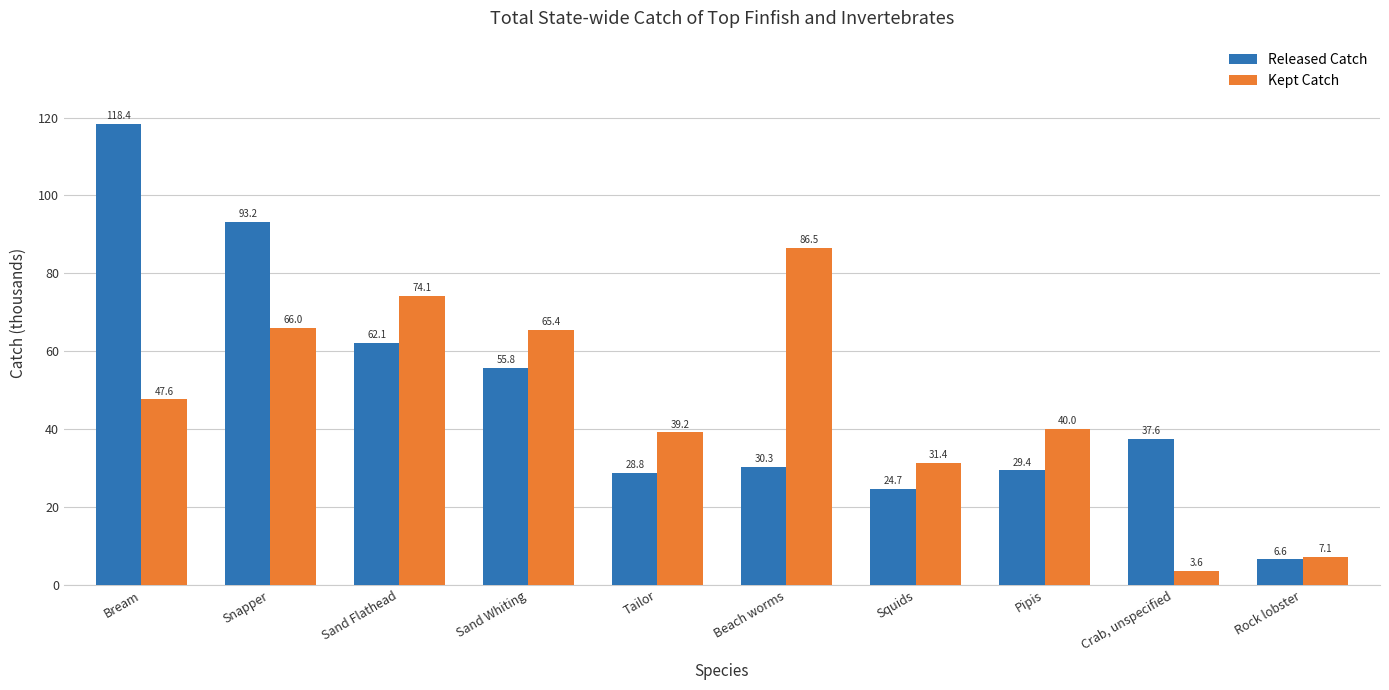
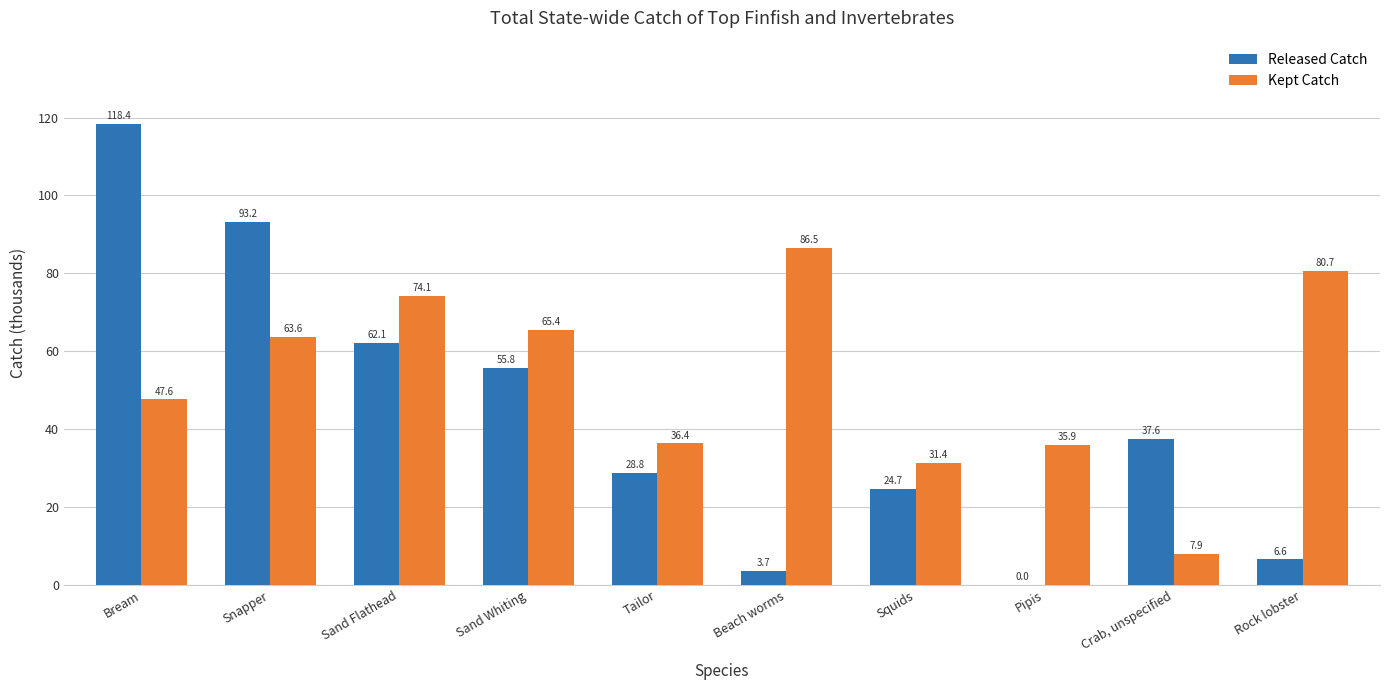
  {
    "Released Catch": {
      "Bream": 118.4,
      "Snapper": 93.2,
      "Sand Flathead": 62.1,
      "Sand Whiting": 55.8,
      "Tailor": 28.8,
-     "Beach worms": 30.3,
+     "Beach worms": 3.7,
      "Squids": 24.7,
-     "Pipis": 29.4,
+     "Pipis": 0.0,
      "Crab, unspecified": 37.6,
      "Rock lobster": 6.6
    },
    "Kept Catch": {
      "Bream": 47.6,
-     "Snapper": 66.0,
+     "Snapper": 63.6,
      "Sand Flathead": 74.1,
      "Sand Whiting": 65.4,
-     "Tailor": 39.2,
+     "Tailor": 36.4,
      "Beach worms": 86.5,
      "Squids": 31.4,
-     "Pipis": 40.0,
-     "Crab, unspecified": 3.6,
-     "Rock lobster": 7.1
+     "Pipis": 35.9,
+     "Crab, unspecified": 7.9,
+     "Rock lobster": 80.7
    }
  }
